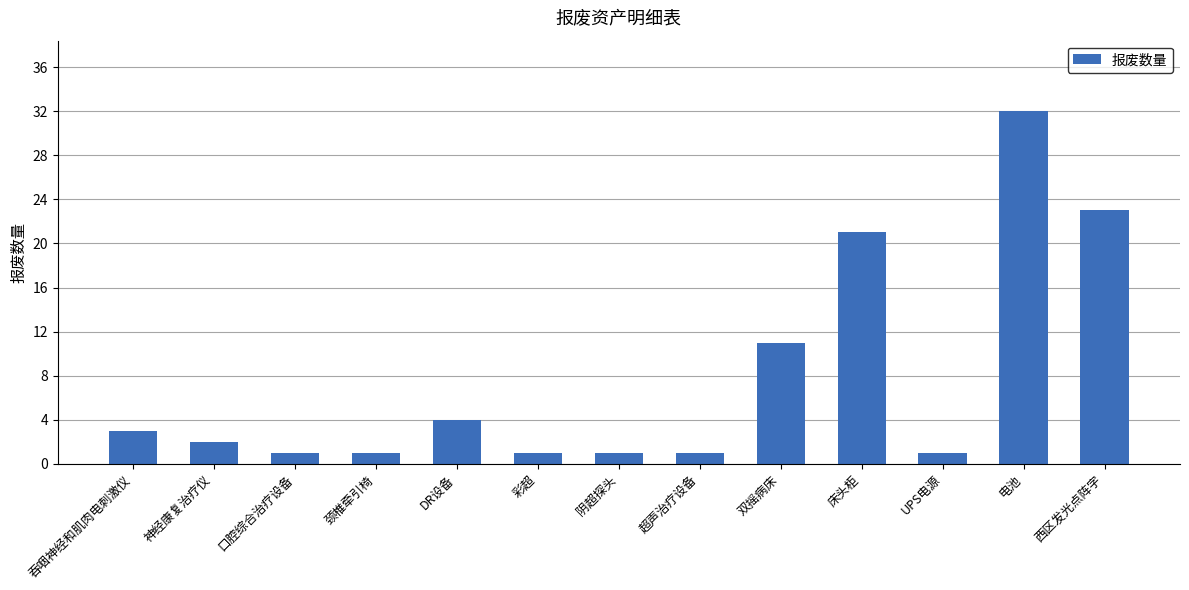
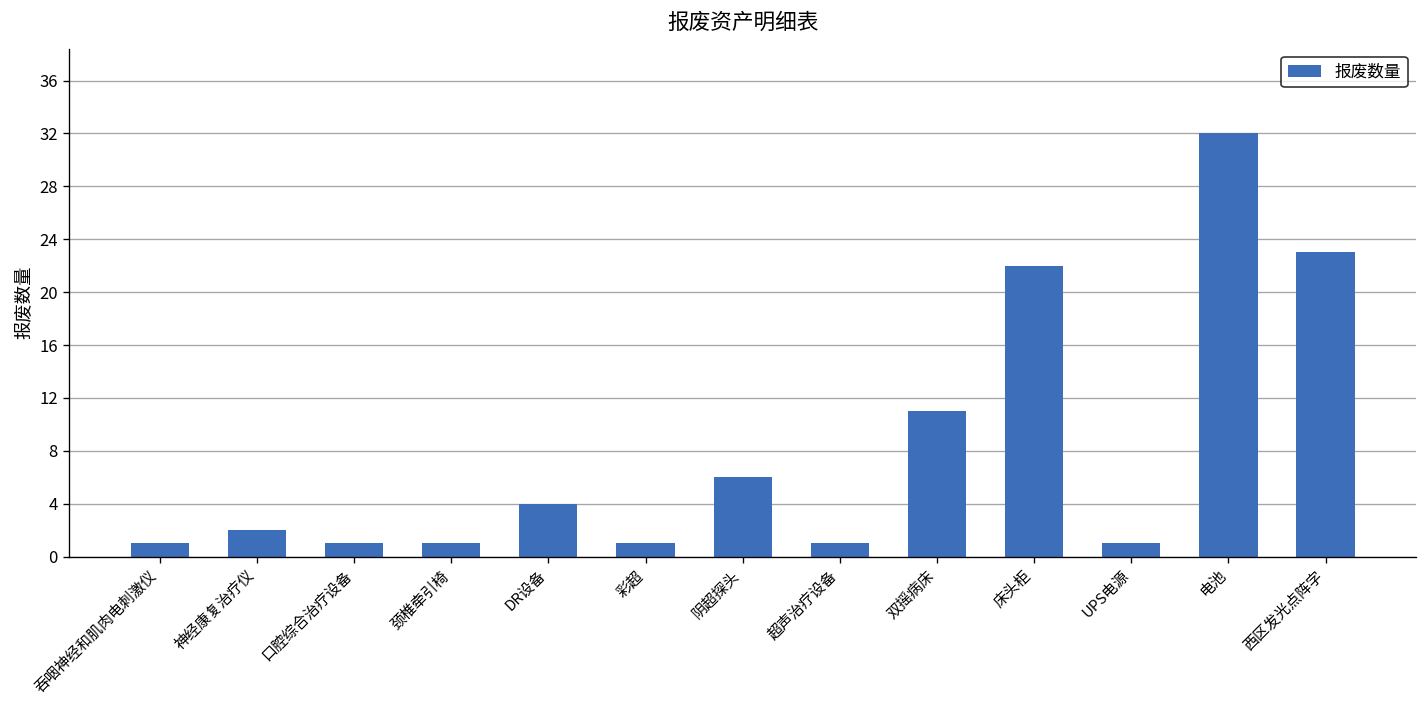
  {
-   "吞咽神经和肌肉电刺激仪": 3,
+   "吞咽神经和肌肉电刺激仪": 1,
    "神经康复治疗仪": 2,
    "口腔综合治疗设备": 1,
    "颈椎牵引椅": 1,
    "DR设备": 4,
    "彩超": 1,
-   "阴超探头": 1,
+   "阴超探头": 6,
    "超声治疗设备": 1,
    "双摇病床": 11,
-   "床头柜": 21,
+   "床头柜": 22,
    "UPS电源": 1,
    "电池": 32,
    "西区发光点阵字": 23
  }
